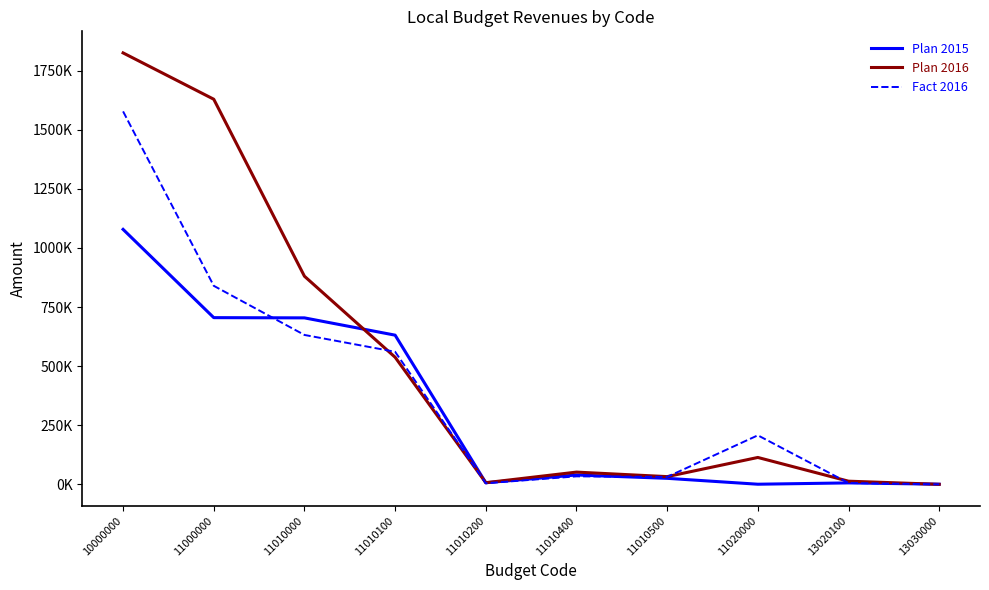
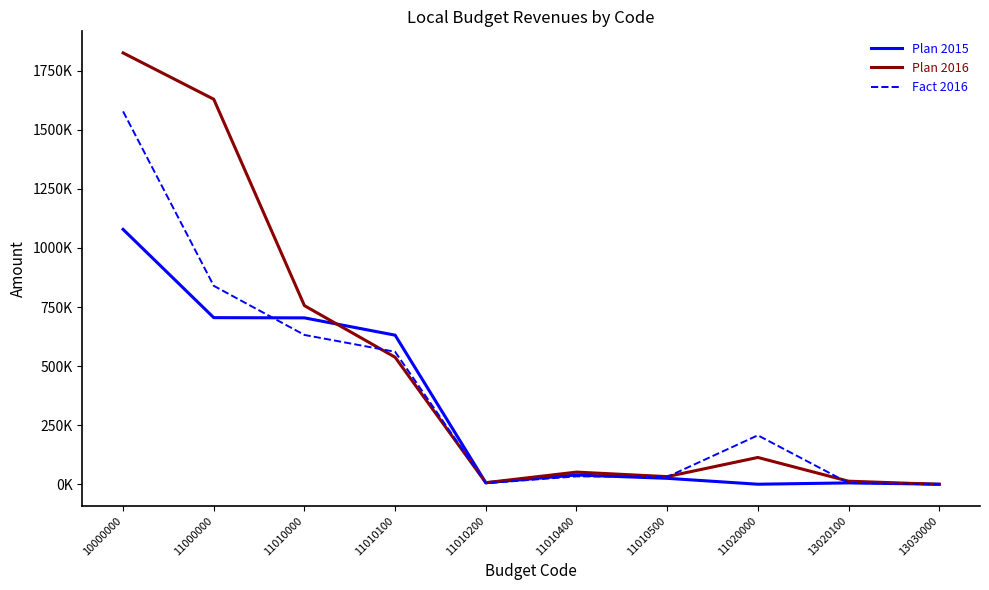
  {
    "Plan 2016": {
      "10000000": 1820000,
      "11000000": 1630000,
-     "11010000": 880000,
+     "11010000": 760000,
      "11010100": 540000,
      "11010400": 50000,
      "11020000": 110000
    }
  }
